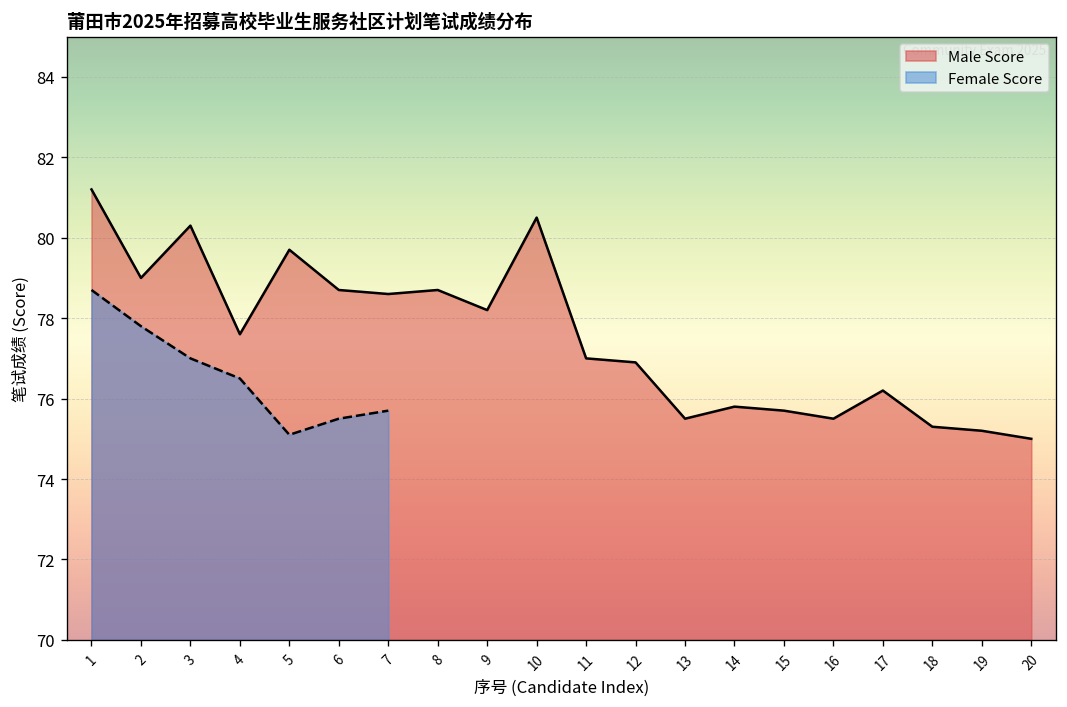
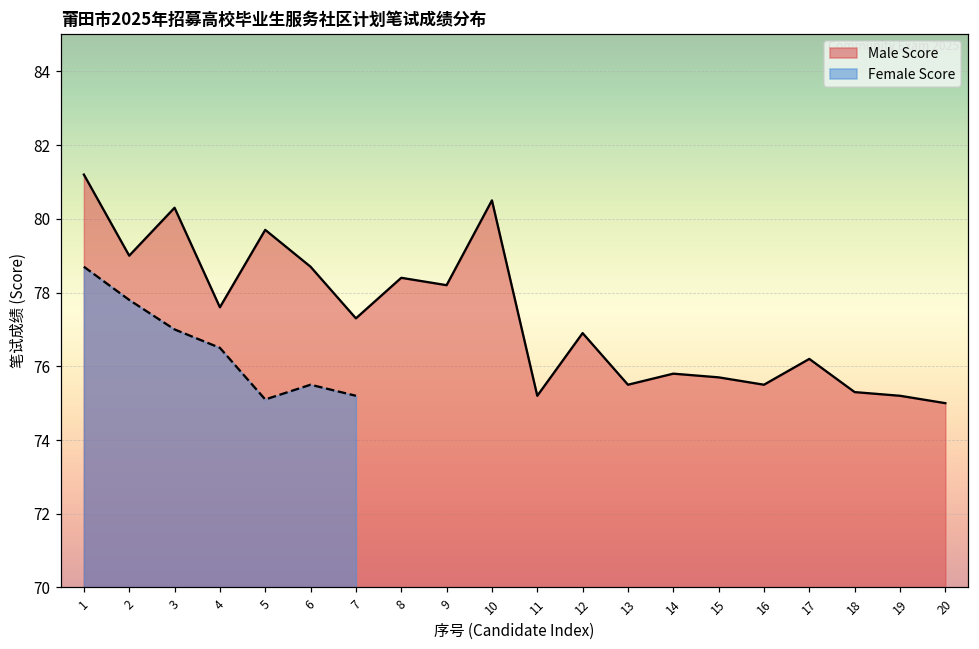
  {
    "Male Score": {
      "1": 81.2,
      "2": 79.0,
      "3": 80.3,
      "4": 77.6,
      "5": 79.7,
      "6": 78.7,
-     "7": 78.6,
-     "8": 78.7,
+     "7": 77.3,
+     "8": 78.4,
      "9": 78.2,
      "10": 80.5,
-     "11": 77.0,
+     "11": 75.2,
      "12": 76.9,
      "13": 75.5,
      "14": 75.8,
      "15": 75.7,
      "16": 75.5,
      "17": 76.2,
      "18": 75.3,
      "19": 75.2,
      "20": 75.0
    },
    "Female Score": {
      "1": 78.7,
      "2": 77.8,
      "3": 77.0,
      "4": 76.5,
      "5": 75.1,
      "6": 75.5,
-     "7": 75.7
+     "7": 75.2
    }
  }
